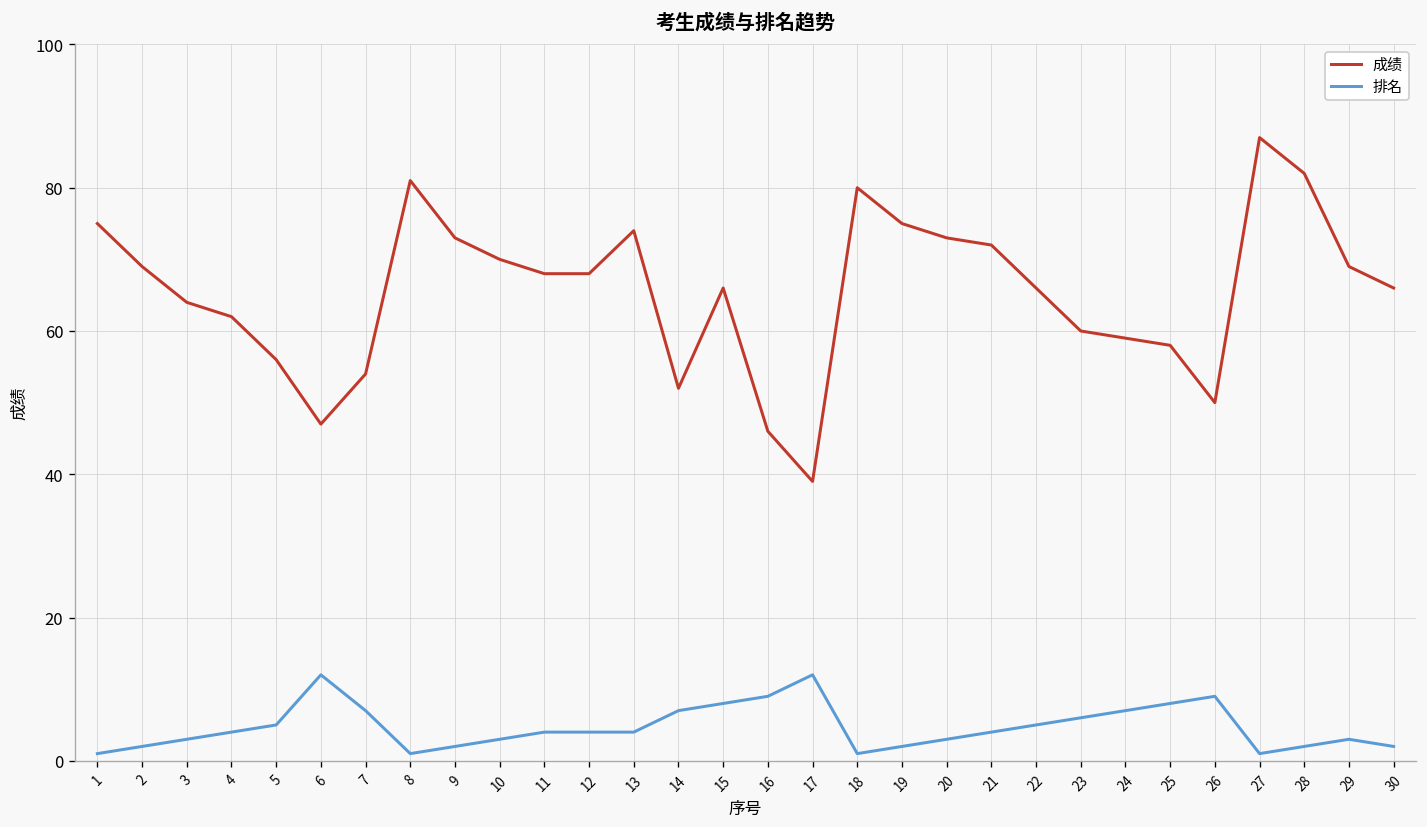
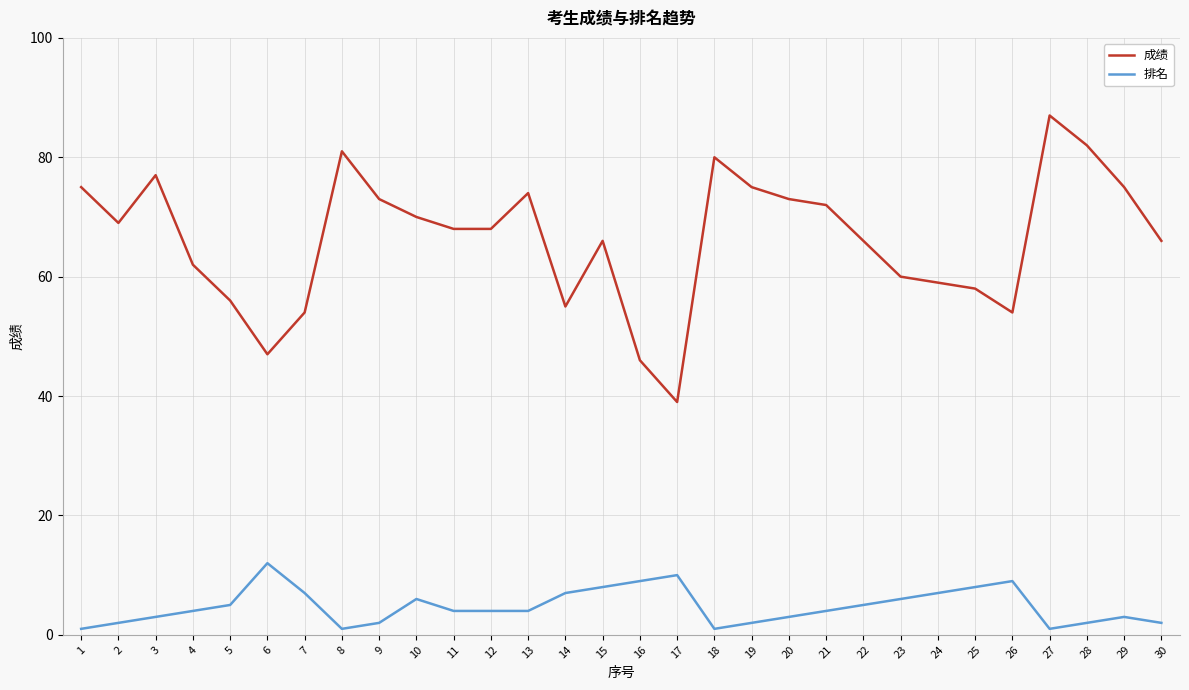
  {
    "成绩": {
      "1": 75,
      "2": 69,
-     "3": 64,
+     "3": 77,
      "4": 62,
      "5": 56,
      "6": 47,
      "7": 54,
      "8": 81,
      "9": 73,
      "10": 70,
      "11": 68,
      "12": 68,
      "13": 74,
-     "14": 52,
+     "14": 55,
      "15": 66,
      "16": 46,
      "17": 39,
      "18": 80,
      "19": 75,
      "20": 73,
      "21": 72,
      "22": 66,
      "23": 60,
      "24": 59,
      "25": 58,
-     "26": 50,
+     "26": 54,
      "27": 87,
      "28": 82,
-     "29": 69,
+     "29": 75,
      "30": 66
    },
    "排名": {
      "1": 1,
      "2": 2,
      "3": 3,
      "4": 4,
      "5": 5,
      "6": 12,
      "7": 7,
      "8": 1,
      "9": 2,
-     "10": 3,
+     "10": 6,
      "11": 4,
      "12": 4,
      "13": 4,
      "14": 7,
      "15": 8,
      "16": 9,
-     "17": 12,
+     "17": 10,
      "18": 1,
      "19": 2,
      "20": 3,
      "21": 4,
      "22": 5,
      "23": 6,
      "24": 7,
      "25": 8,
      "26": 9,
      "27": 1,
      "28": 2,
      "29": 3,
      "30": 2
    }
  }
